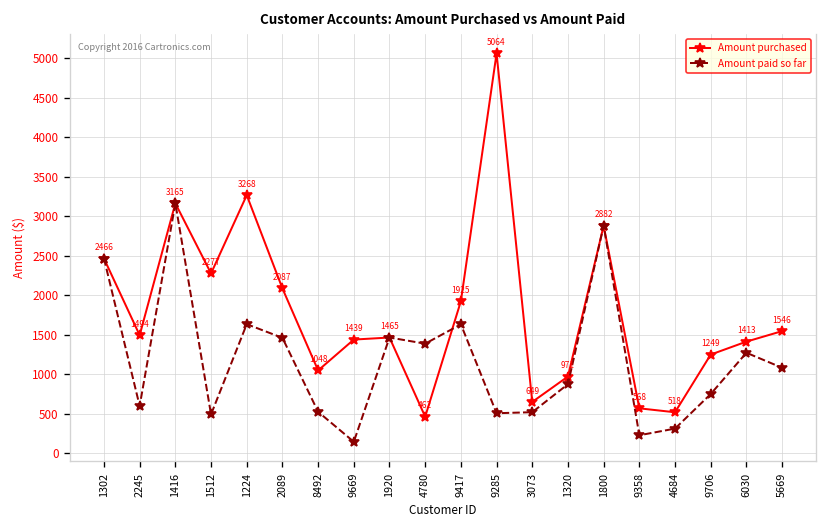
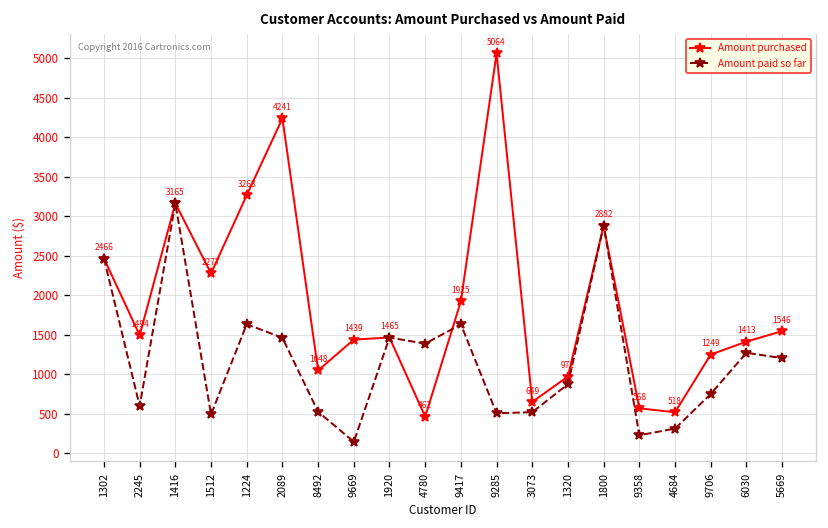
  {
    "Amount purchased": {
      "2245": 1494,
      "1512": 2277,
      "1224": 3268,
-     "2089": 2087,
+     "2089": 4241,
      "8492": 1048,
      "9669": 1439,
      "4780": 462,
      "9417": 1925,
      "9285": 5064,
      "3073": 649,
      "1320": 971,
      "9358": 568,
      "4684": 518,
      "9706": 1249,
      "6030": 1413,
      "5669": 1546
    },
    "Amount paid so far": {
      "2245": 600,
      "1512": 500,
      "1224": 1600,
      "2089": 1500,
      "8492": 500,
      "9669": 100,
      "4780": 1400,
      "9417": 1600,
      "9285": 500,
      "3073": 500,
      "1320": 900,
      "9358": 200,
      "4684": 300,
      "9706": 700,
      "6030": 1300,
-     "5669": 1100
+     "5669": 1200
    }
  }
